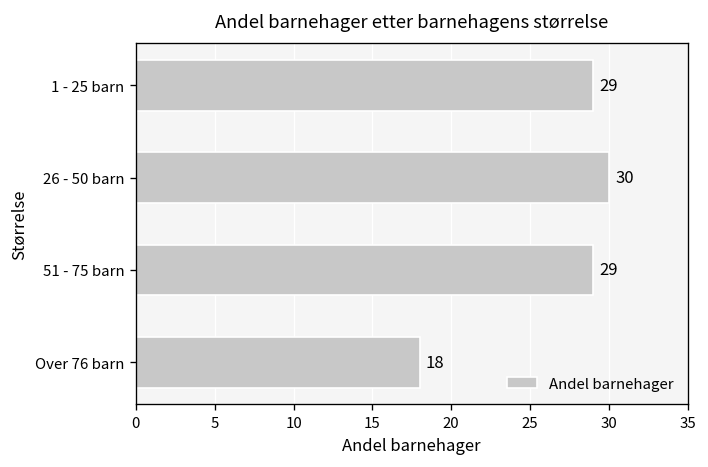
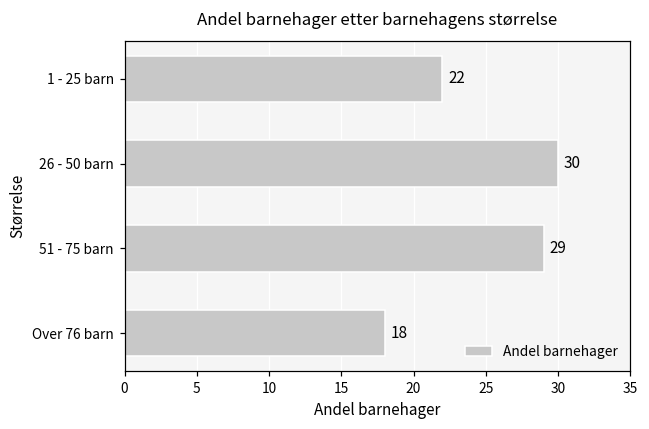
  {
-   "1 - 25 barn": 29,
+   "1 - 25 barn": 22,
    "26 - 50 barn": 30,
    "51 - 75 barn": 29,
    "Over 76 barn": 18
  }
